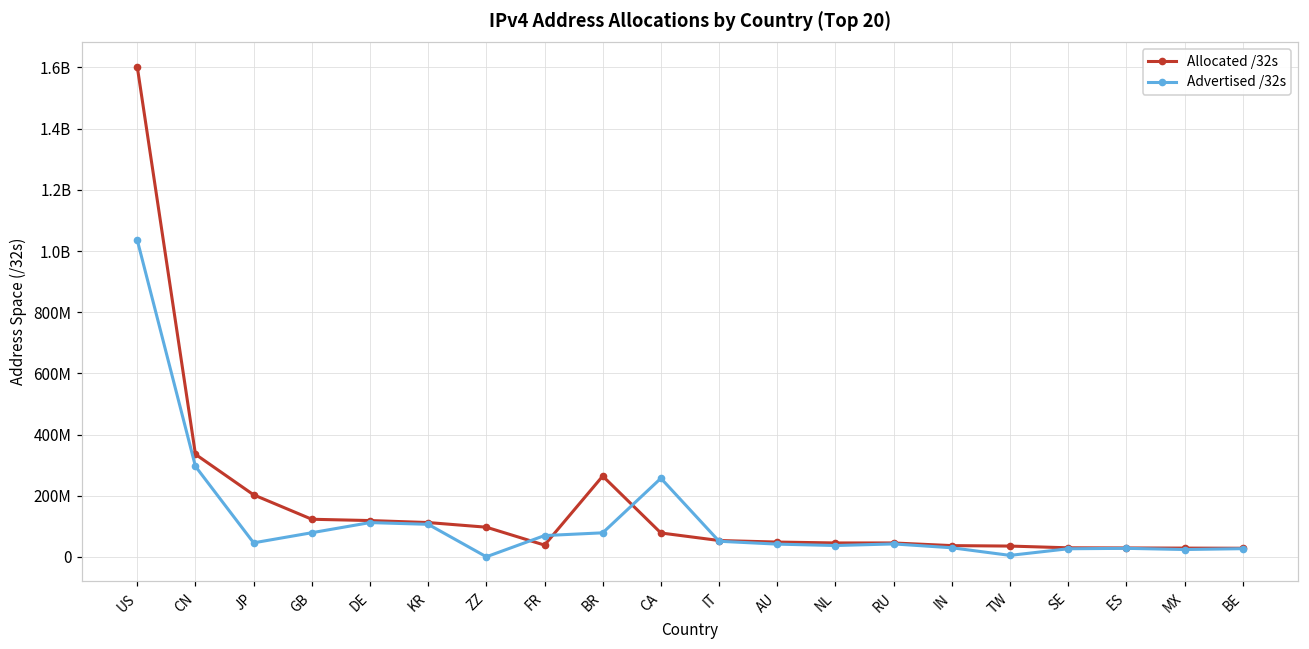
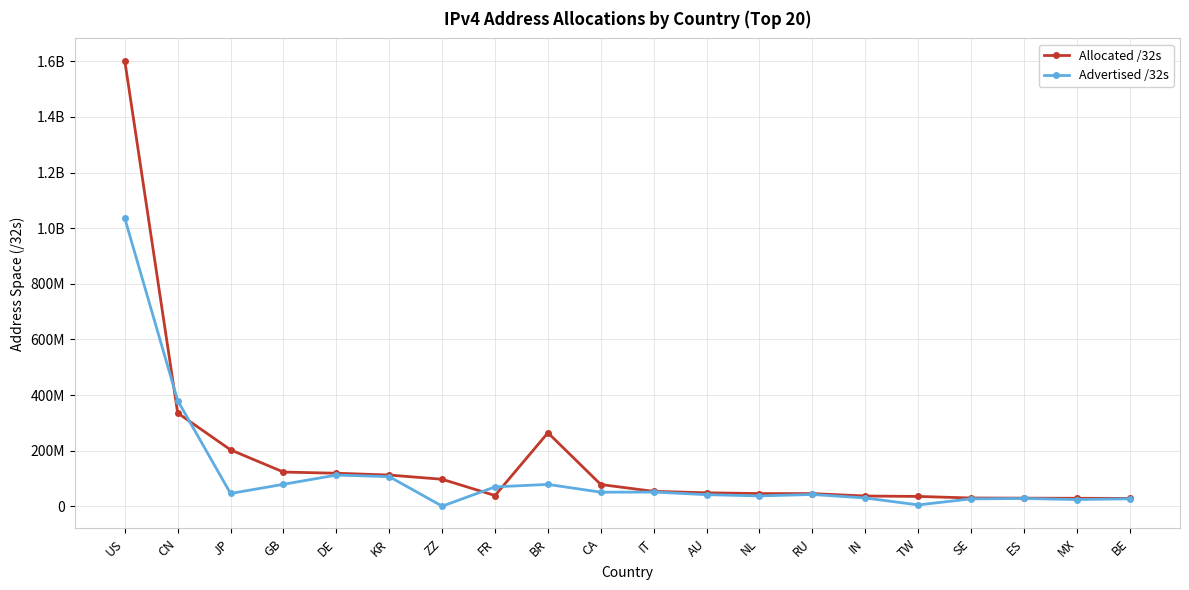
  {
    "Allocated /32s": {
      "US": 1600000000,
      "CN": 340000000,
      "JP": 200000000,
      "GB": 120000000,
      "ZZ": 100000000,
      "FR": 40000000,
      "BR": 260000000,
      "CA": 80000000,
      "TW": 40000000
    },
    "Advertised /32s": {
      "US": 1040000000,
-     "CN": 300000000,
+     "CN": 380000000,
      "JP": 50000000,
      "GB": 80000000,
      "ZZ": 0,
      "FR": 70000000,
      "BR": 80000000,
-     "CA": 260000000,
+     "CA": 50000000,
      "TW": 10000000
    }
  }
